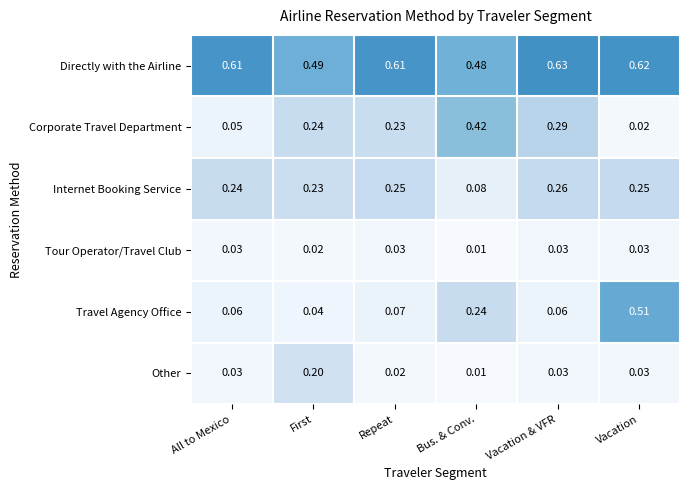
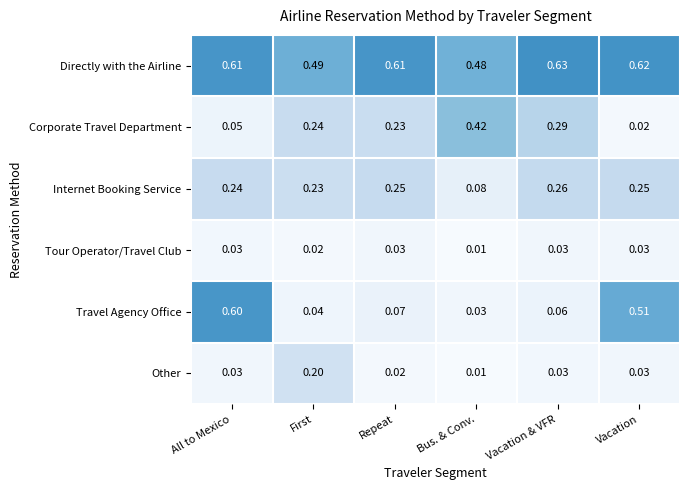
  {
    "Directly with the Airline": {
      "All to Mexico": 0.61,
      "First": 0.49,
      "Repeat": 0.61,
      "Bus. & Conv.": 0.48,
      "Vacation & VFR": 0.63,
      "Vacation": 0.62
    },
    "Corporate Travel Department": {
      "All to Mexico": 0.05,
      "First": 0.24,
      "Repeat": 0.23,
      "Bus. & Conv.": 0.42,
      "Vacation & VFR": 0.29,
      "Vacation": 0.02
    },
    "Internet Booking Service": {
      "All to Mexico": 0.24,
      "First": 0.23,
      "Repeat": 0.25,
      "Bus. & Conv.": 0.08,
      "Vacation & VFR": 0.26,
      "Vacation": 0.25
    },
    "Tour Operator/Travel Club": {
      "All to Mexico": 0.03,
      "First": 0.02,
      "Repeat": 0.03,
      "Bus. & Conv.": 0.01,
      "Vacation & VFR": 0.03,
      "Vacation": 0.03
    },
    "Travel Agency Office": {
-     "All to Mexico": 0.06,
+     "All to Mexico": 0.60,
      "First": 0.04,
      "Repeat": 0.07,
-     "Bus. & Conv.": 0.24,
+     "Bus. & Conv.": 0.03,
      "Vacation & VFR": 0.06,
      "Vacation": 0.51
    },
    "Other": {
      "All to Mexico": 0.03,
      "First": 0.20,
      "Repeat": 0.02,
      "Bus. & Conv.": 0.01,
      "Vacation & VFR": 0.03,
      "Vacation": 0.03
    }
  }
